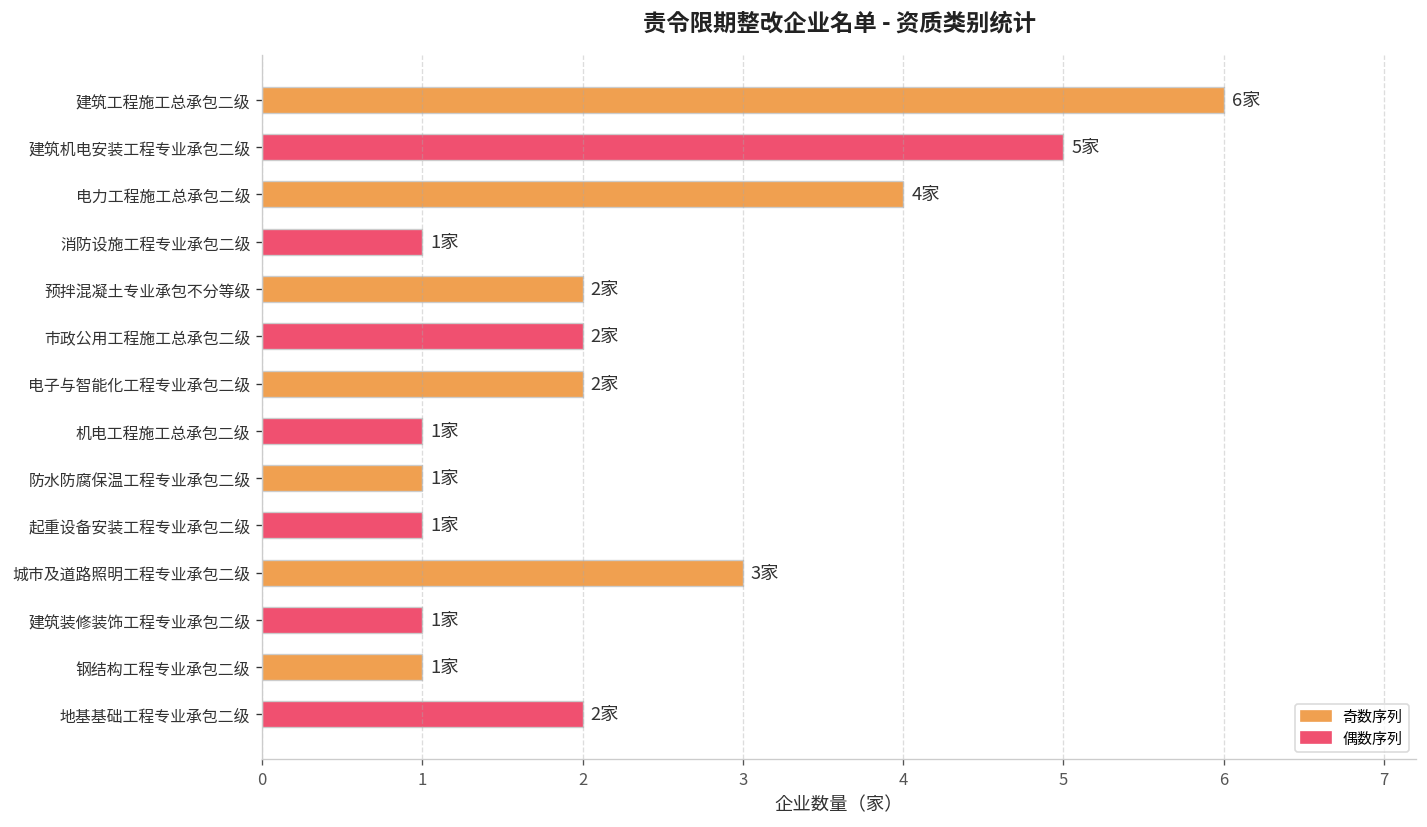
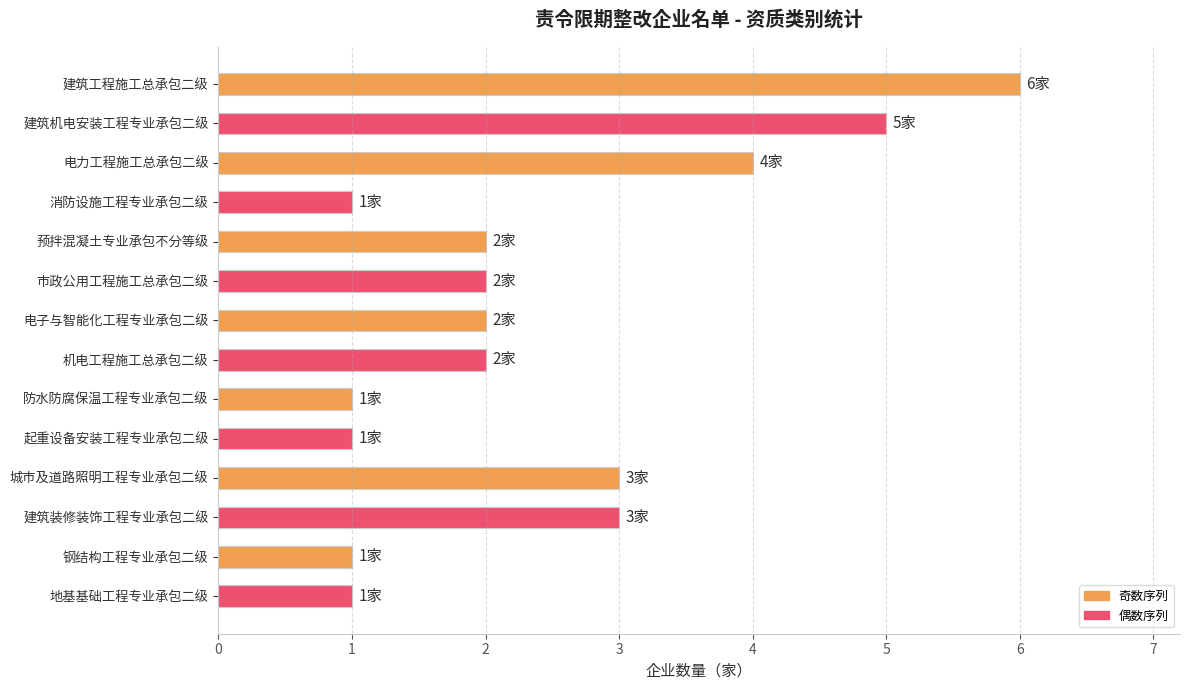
  {
    "建筑工程施工总承包二级": "6家",
    "建筑机电安装工程专业承包二级": "5家",
    "电力工程施工总承包二级": "4家",
    "消防设施工程专业承包二级": "1家",
    "预拌混凝土专业承包不分等级": "2家",
    "市政公用工程施工总承包二级": "2家",
    "电子与智能化工程专业承包二级": "2家",
-   "机电工程施工总承包二级": "1家",
+   "机电工程施工总承包二级": "2家",
    "防水防腐保温工程专业承包二级": "1家",
    "起重设备安装工程专业承包二级": "1家",
    "城市及道路照明工程专业承包二级": "3家",
-   "建筑装修装饰工程专业承包二级": "1家",
+   "建筑装修装饰工程专业承包二级": "3家",
    "钢结构工程专业承包二级": "1家",
-   "地基基础工程专业承包二级": "2家"
+   "地基基础工程专业承包二级": "1家"
  }
